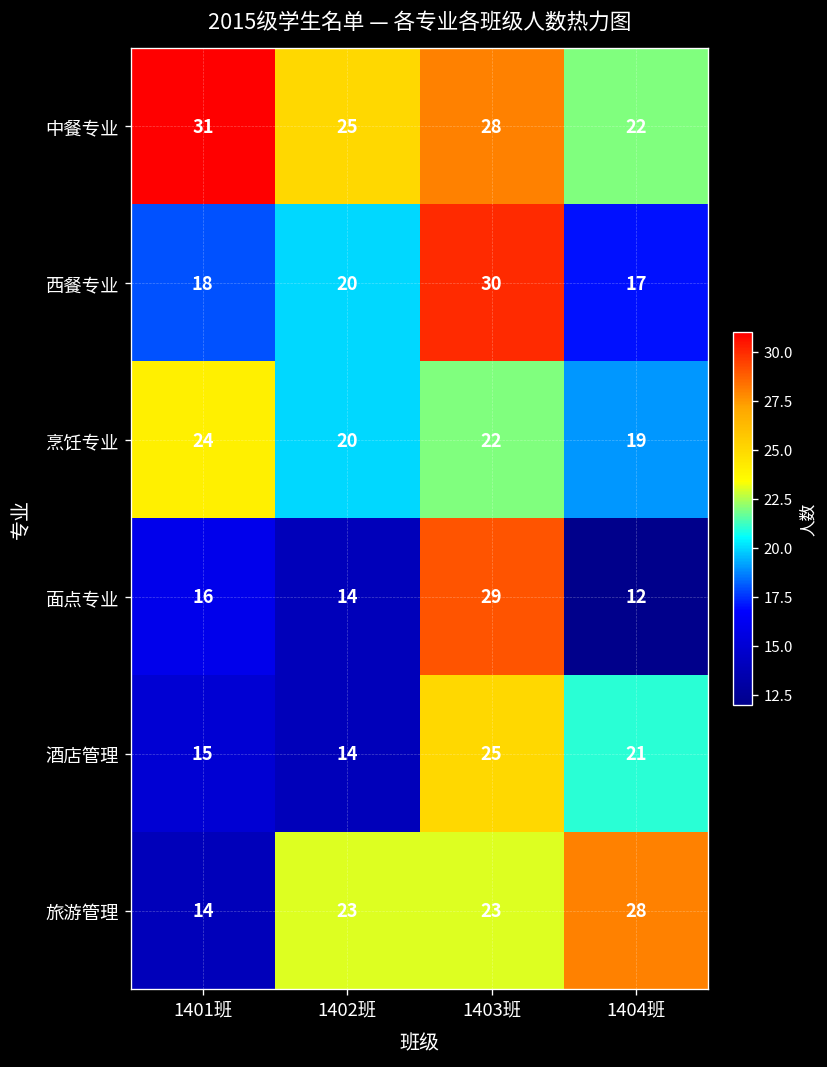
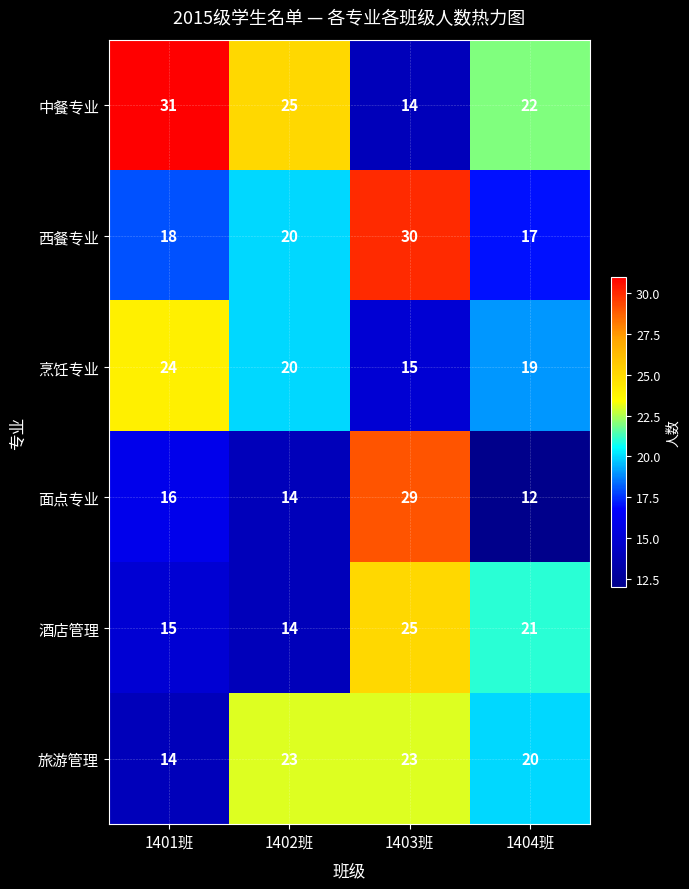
  {
    "中餐专业": {
      "1401班": 31,
      "1402班": 25,
-     "1403班": 28,
+     "1403班": 14,
      "1404班": 22
    },
    "西餐专业": {
      "1401班": 18,
      "1402班": 20,
      "1403班": 30,
      "1404班": 17
    },
    "烹饪专业": {
      "1401班": 24,
      "1402班": 20,
-     "1403班": 22,
+     "1403班": 15,
      "1404班": 19
    },
    "面点专业": {
      "1401班": 16,
      "1402班": 14,
      "1403班": 29,
      "1404班": 12
    },
    "酒店管理": {
      "1401班": 15,
      "1402班": 14,
      "1403班": 25,
      "1404班": 21
    },
    "旅游管理": {
      "1401班": 14,
      "1402班": 23,
      "1403班": 23,
-     "1404班": 28
+     "1404班": 20
    }
  }
